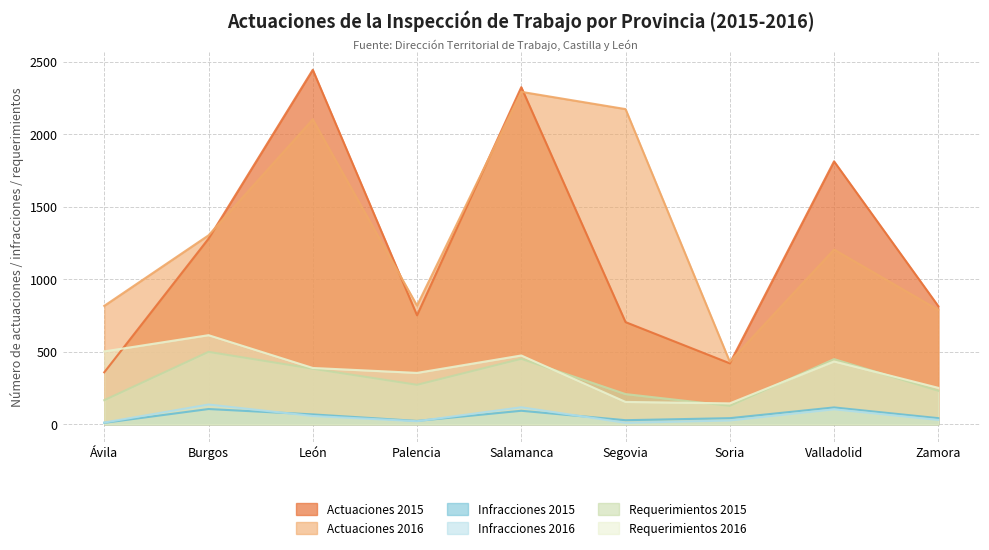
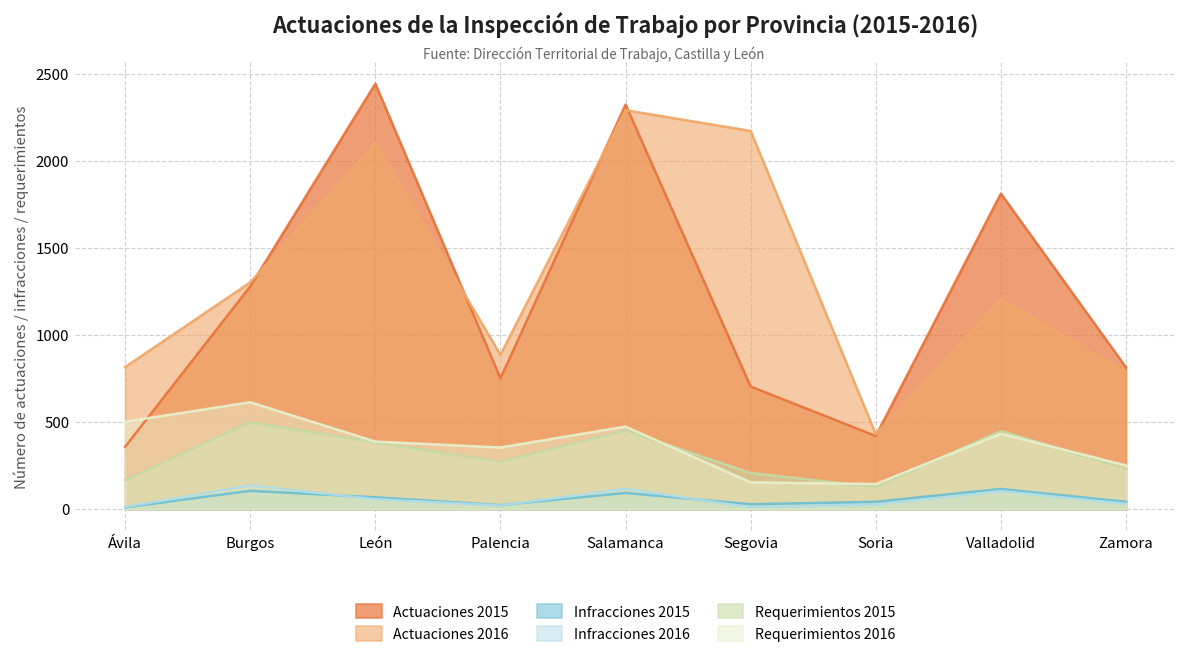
  {
    "Actuaciones 2015": {
      "Ávila": 360,
      "Burgos": 1280,
      "León": 2440,
      "Palencia": 750,
      "Salamanca": 2320,
      "Segovia": 700,
      "Valladolid": 1810,
      "Zamora": 810
    },
    "Actuaciones 2016": {
      "Ávila": 820,
      "Burgos": 1300,
      "León": 2100,
-     "Palencia": 820,
+     "Palencia": 890,
      "Salamanca": 2290,
      "Segovia": 2170,
      "Valladolid": 1200,
      "Zamora": 790
    },
    "Infracciones 2015": {
      "Burgos": 110,
      "Salamanca": 90,
      "Segovia": 30
    }
  }
